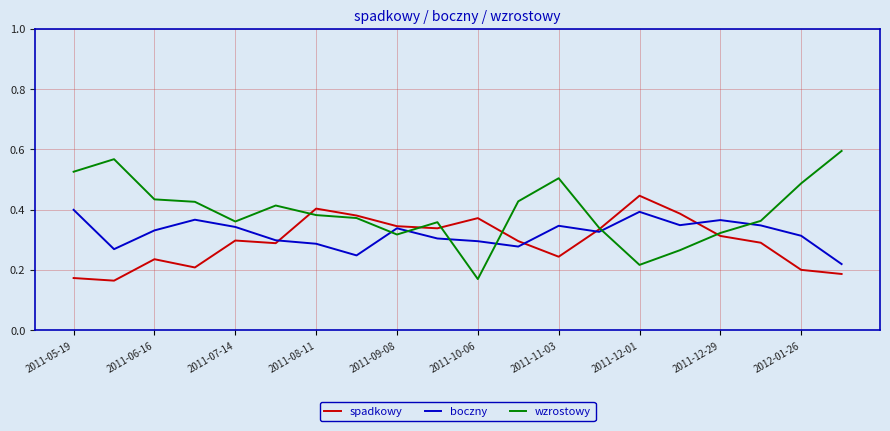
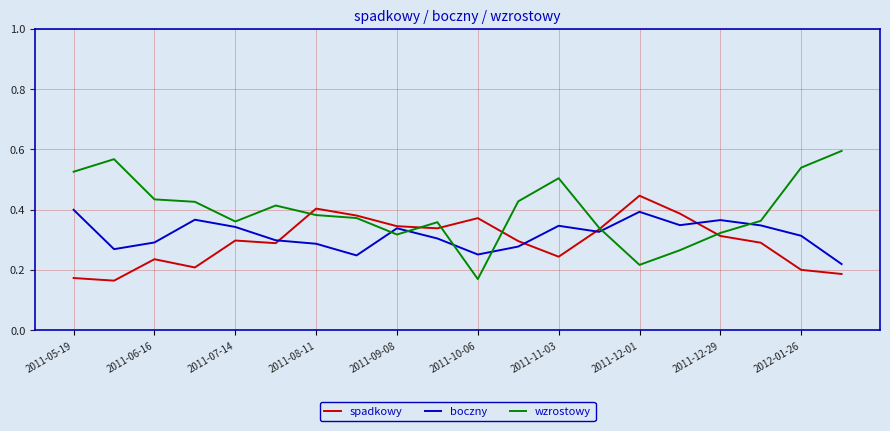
  {
    "spadkowy": {
      "2011-05-19": 0.17,
      "2011-06-16": 0.24,
      "2011-07-14": 0.30,
      "2011-08-11": 0.40,
      "2011-10-06": 0.37,
      "2011-11-03": 0.24,
      "2011-12-01": 0.45,
      "2011-12-29": 0.31,
      "2012-01-26": 0.20
    },
    "boczny": {
      "2011-05-19": 0.40,
-     "2011-06-16": 0.33,
+     "2011-06-16": 0.29,
      "2011-07-14": 0.34,
      "2011-08-11": 0.29,
-     "2011-10-06": 0.30,
+     "2011-10-06": 0.25,
      "2011-11-03": 0.35,
      "2011-12-01": 0.39,
      "2011-12-29": 0.37,
      "2012-01-26": 0.31
    },
    "wzrostowy": {
      "2011-05-19": 0.53,
      "2011-06-16": 0.43,
      "2011-07-14": 0.36,
      "2011-08-11": 0.38,
      "2011-09-08": 0.32,
      "2011-10-06": 0.17,
      "2011-11-03": 0.50,
      "2011-12-01": 0.22,
      "2011-12-29": 0.32,
-     "2012-01-26": 0.49
+     "2012-01-26": 0.54
    }
  }
